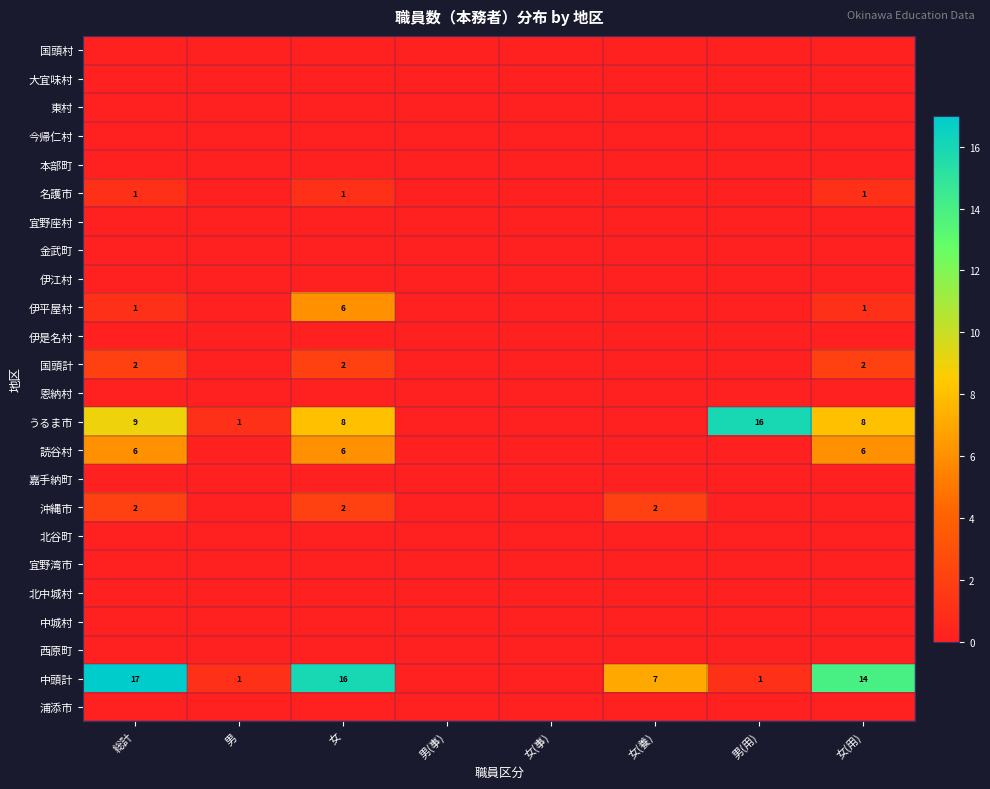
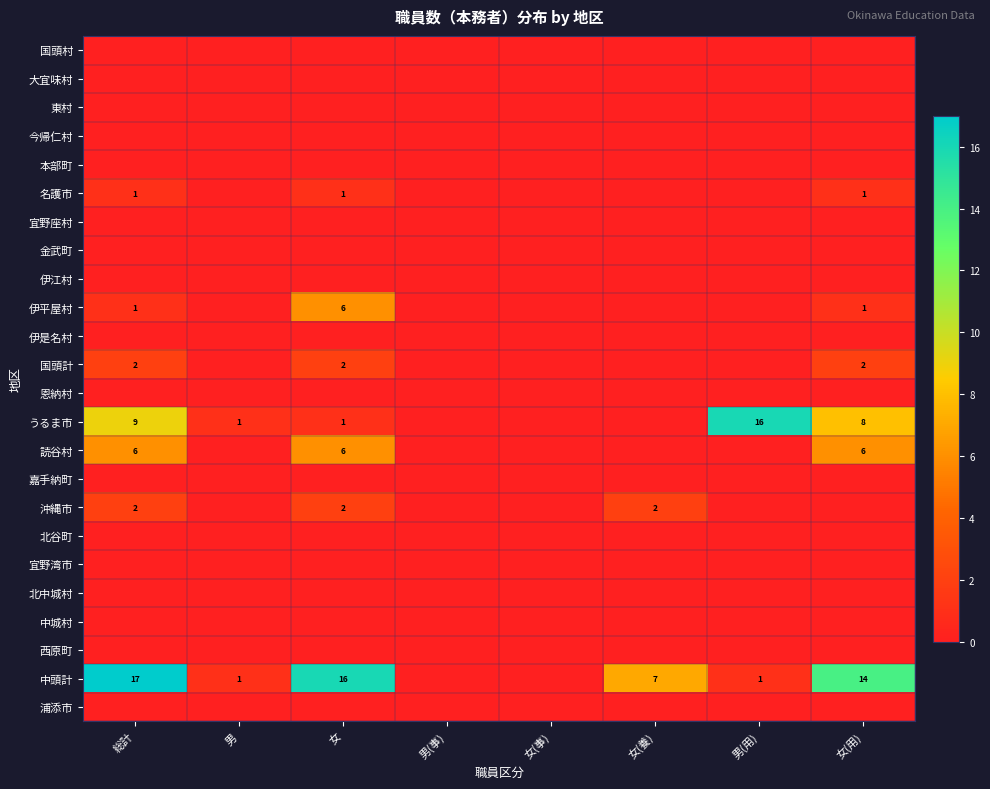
  {
    "名護市": {
      "総計": 1,
      "女": 1,
      "女(用)": 1
    },
    "伊平屋村": {
      "総計": 1,
      "女": 6,
      "女(用)": 1
    },
    "国頭計": {
      "総計": 2,
      "女": 2,
      "女(用)": 2
    },
    "うるま市": {
      "総計": 9,
      "男": 1,
-     "女": 8,
+     "女": 1,
      "男(用)": 16,
      "女(用)": 8
    },
    "読谷村": {
      "総計": 6,
      "女": 6,
      "女(用)": 6
    },
    "沖縄市": {
      "総計": 2,
      "女": 2,
      "女(養)": 2
    },
    "中頭計": {
      "総計": 17,
      "男": 1,
      "女": 16,
      "女(養)": 7,
      "男(用)": 1,
      "女(用)": 14
    }
  }
